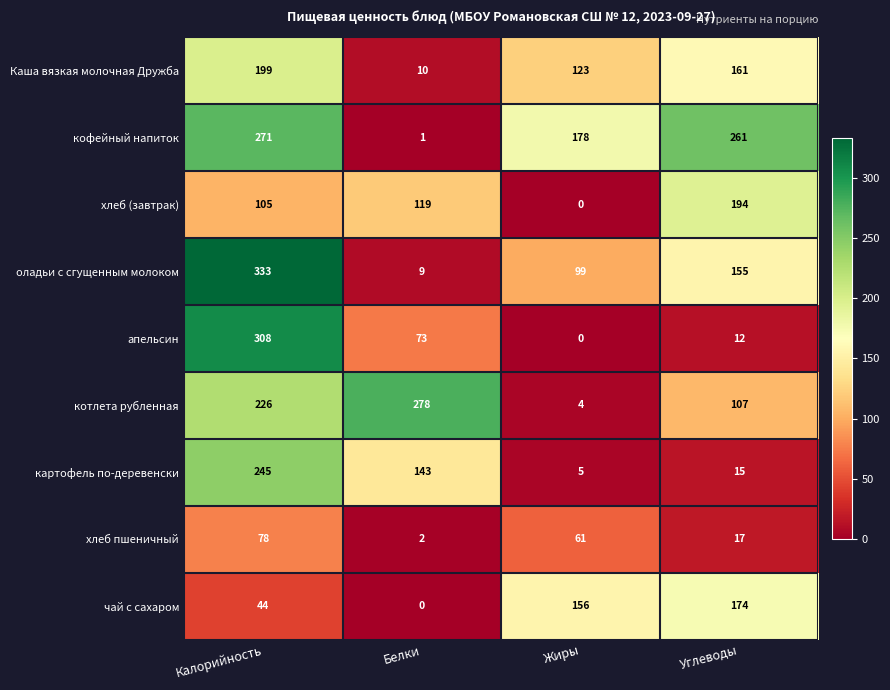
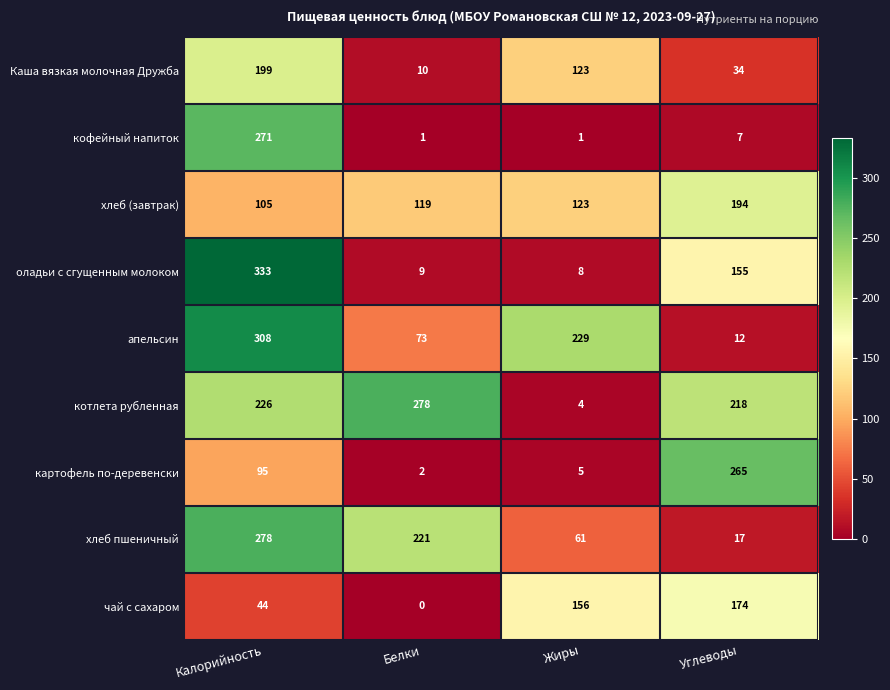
  {
    "Каша вязкая молочная Дружба": {
      "Калорийность": 199,
      "Белки": 10,
      "Жиры": 123,
-     "Углеводы": 161
+     "Углеводы": 34
    },
    "кофейный напиток": {
      "Калорийность": 271,
      "Белки": 1,
-     "Жиры": 178,
-     "Углеводы": 261
+     "Жиры": 1,
+     "Углеводы": 7
    },
    "хлеб (завтрак)": {
      "Калорийность": 105,
      "Белки": 119,
-     "Жиры": 0,
+     "Жиры": 123,
      "Углеводы": 194
    },
    "оладьи с сгущенным молоком": {
      "Калорийность": 333,
      "Белки": 9,
-     "Жиры": 99,
+     "Жиры": 8,
      "Углеводы": 155
    },
    "апельсин": {
      "Калорийность": 308,
      "Белки": 73,
-     "Жиры": 0,
+     "Жиры": 229,
      "Углеводы": 12
    },
    "котлета рубленная": {
      "Калорийность": 226,
      "Белки": 278,
      "Жиры": 4,
-     "Углеводы": 107
+     "Углеводы": 218
    },
    "картофель по-деревенски": {
-     "Калорийность": 245,
-     "Белки": 143,
+     "Калорийность": 95,
+     "Белки": 2,
      "Жиры": 5,
-     "Углеводы": 15
+     "Углеводы": 265
    },
    "хлеб пшеничный": {
-     "Калорийность": 78,
-     "Белки": 2,
+     "Калорийность": 278,
+     "Белки": 221,
      "Жиры": 61,
      "Углеводы": 17
    },
    "чай с сахаром": {
      "Калорийность": 44,
      "Белки": 0,
      "Жиры": 156,
      "Углеводы": 174
    }
  }
